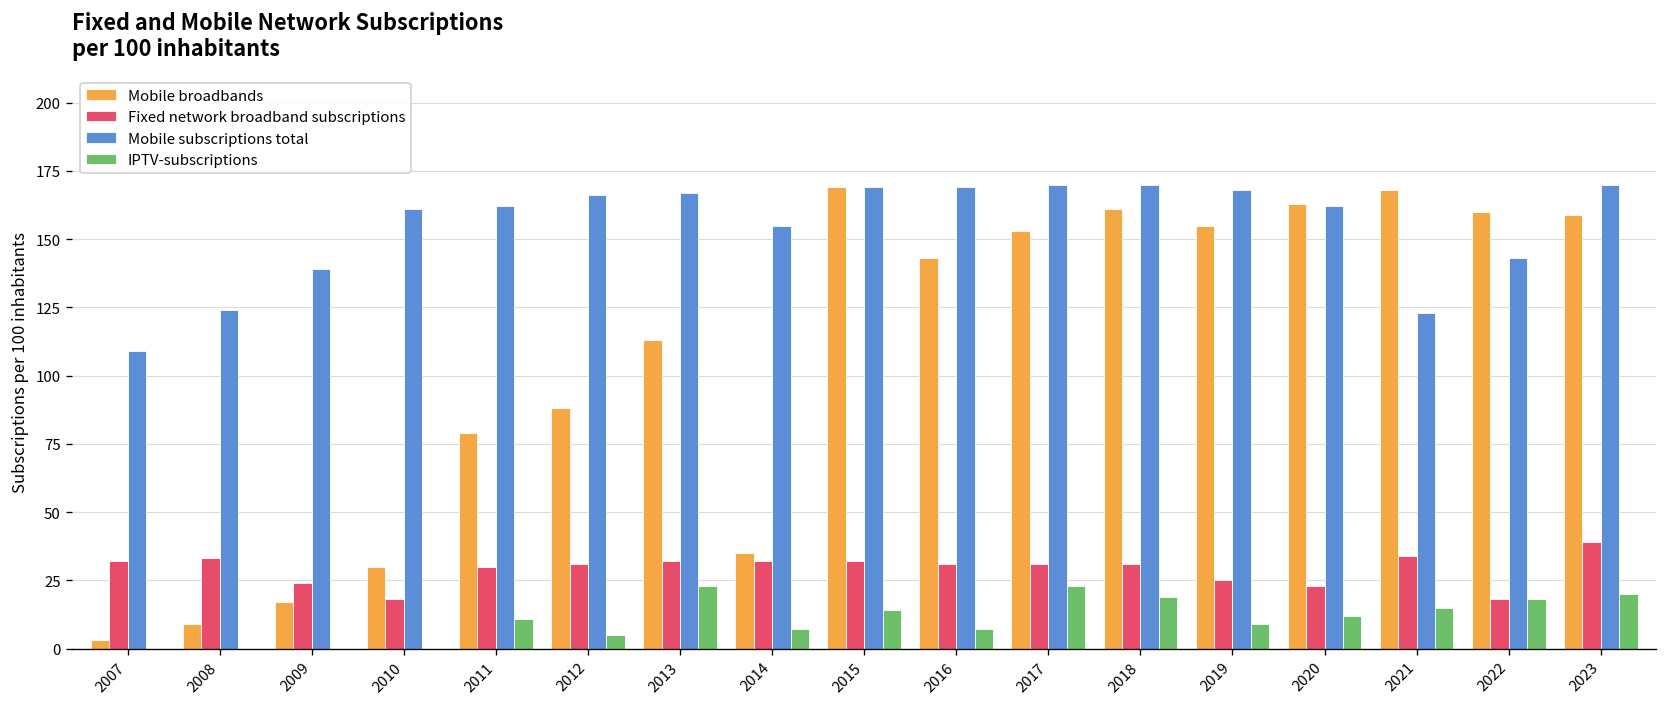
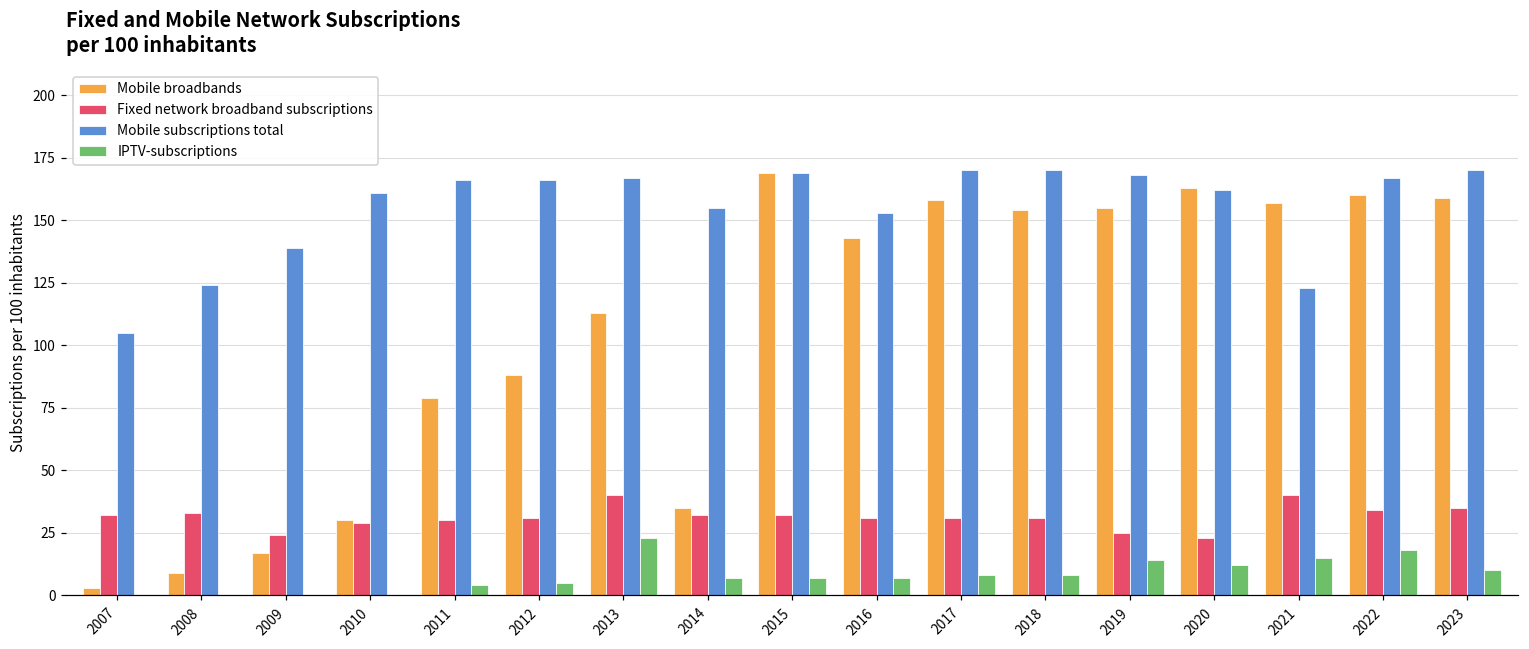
  {
    "Mobile broadbands": {
      "2007": 3,
      "2008": 9,
      "2009": 17,
      "2010": 30,
      "2011": 79,
      "2012": 88,
      "2013": 113,
      "2014": 35,
      "2015": 169,
      "2016": 143,
-     "2017": 153,
-     "2018": 161,
+     "2017": 158,
+     "2018": 154,
      "2019": 155,
      "2020": 163,
-     "2021": 168,
+     "2021": 157,
      "2022": 160,
      "2023": 159
    },
    "Fixed network broadband subscriptions": {
      "2007": 32,
      "2008": 33,
      "2009": 24,
-     "2010": 18,
+     "2010": 29,
      "2011": 30,
      "2012": 31,
-     "2013": 32,
+     "2013": 40,
      "2014": 32,
      "2015": 32,
      "2016": 31,
      "2017": 31,
      "2018": 31,
      "2019": 25,
      "2020": 23,
-     "2021": 34,
-     "2022": 18,
-     "2023": 39
+     "2021": 40,
+     "2022": 34,
+     "2023": 35
    },
    "Mobile subscriptions total": {
-     "2007": 109,
+     "2007": 105,
      "2008": 124,
      "2009": 139,
      "2010": 161,
-     "2011": 162,
+     "2011": 166,
      "2012": 166,
      "2013": 167,
      "2014": 155,
      "2015": 169,
-     "2016": 169,
+     "2016": 153,
      "2017": 170,
      "2018": 170,
      "2019": 168,
      "2020": 162,
      "2021": 123,
-     "2022": 143,
+     "2022": 167,
      "2023": 170
    },
    "IPTV-subscriptions": {
      "2007": 0,
      "2008": 0,
      "2009": 0,
      "2010": 0,
-     "2011": 11,
+     "2011": 4,
      "2012": 5,
      "2013": 23,
      "2014": 7,
-     "2015": 14,
+     "2015": 7,
      "2016": 7,
-     "2017": 23,
-     "2018": 19,
-     "2019": 9,
+     "2017": 8,
+     "2018": 8,
+     "2019": 14,
      "2020": 12,
      "2021": 15,
      "2022": 18,
-     "2023": 20
+     "2023": 10
    }
  }
